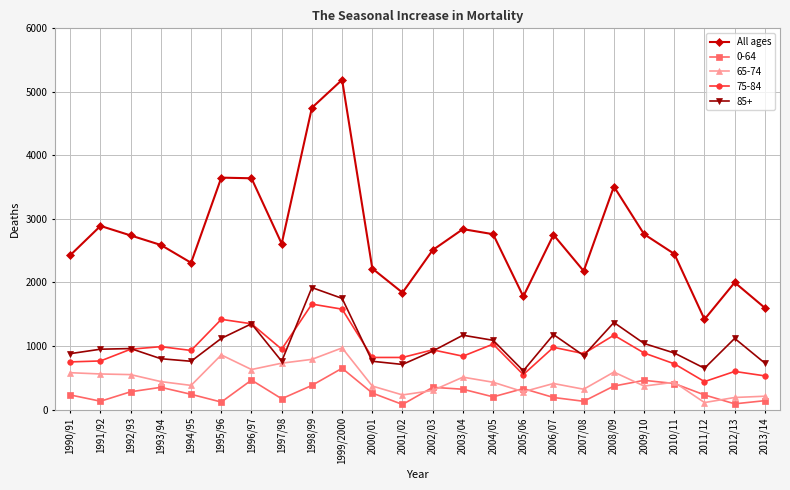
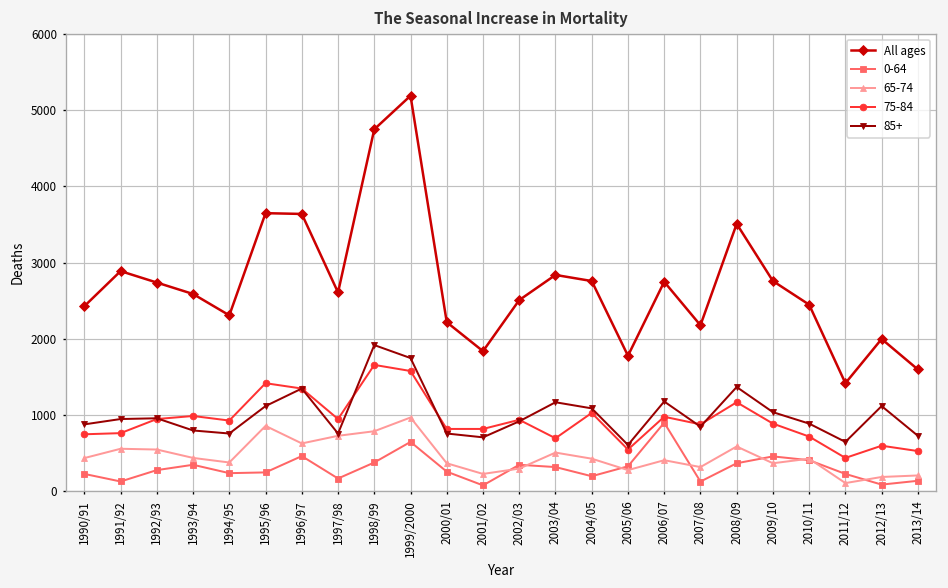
  {
    "0-64": {
      "1990/91": 200,
      "1991/92": 100,
      "1992/93": 300,
      "1993/94": 400,
      "1994/95": 200,
-     "1995/96": 100,
+     "1995/96": 300,
      "1996/97": 500,
      "1997/98": 200,
      "1998/99": 400,
      "1999/2000": 700,
      "2000/01": 300,
      "2001/02": 100,
      "2002/03": 400,
      "2003/04": 300,
      "2004/05": 200,
      "2005/06": 300,
-     "2006/07": 200,
+     "2006/07": 900,
      "2007/08": 100,
      "2008/09": 400,
      "2009/10": 500,
      "2011/12": 200,
      "2012/13": 100,
      "2013/14": 100
    },
    "65-74": {
-     "1990/91": 600,
+     "1990/91": 400,
      "1991/92": 600,
      "1992/93": 600,
      "1993/94": 400,
      "1994/95": 400,
      "1995/96": 900,
      "1996/97": 600,
      "1998/99": 800,
      "1999/2000": 1000,
      "2000/01": 400,
      "2001/02": 200,
      "2002/03": 300,
      "2003/04": 500,
      "2004/05": 400,
      "2005/06": 300,
      "2006/07": 400,
      "2007/08": 300,
      "2008/09": 600,
      "2009/10": 400,
      "2011/12": 100,
      "2012/13": 200,
      "2013/14": 200
    },
    "75-84": {
      "1990/91": 800,
      "1991/92": 800,
      "1993/94": 1000,
      "1994/95": 900,
      "1995/96": 1400,
      "1997/98": 1000,
      "1998/99": 1700,
      "1999/2000": 1600,
      "2000/01": 800,
      "2001/02": 800,
-     "2003/04": 800,
+     "2003/04": 700,
      "2004/05": 1000,
      "2005/06": 600,
      "2006/07": 1000,
      "2008/09": 1200,
      "2009/10": 900,
      "2010/11": 700,
      "2011/12": 400,
      "2012/13": 600,
      "2013/14": 500
    }
  }
